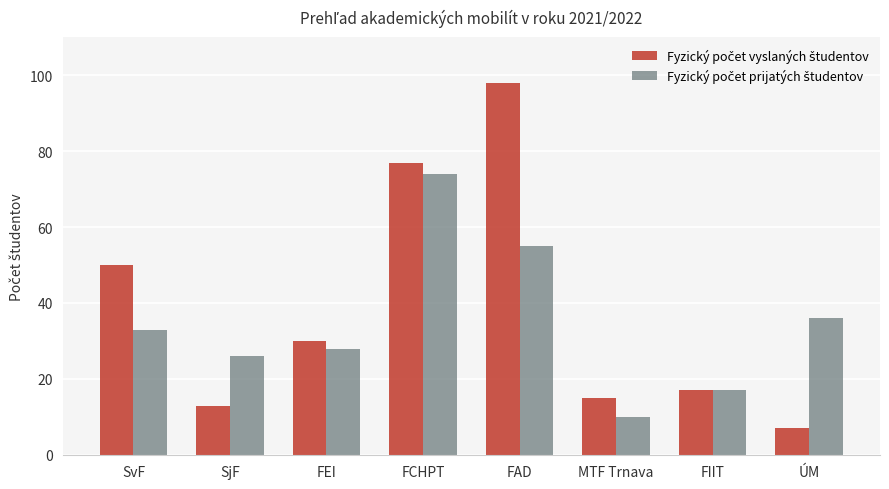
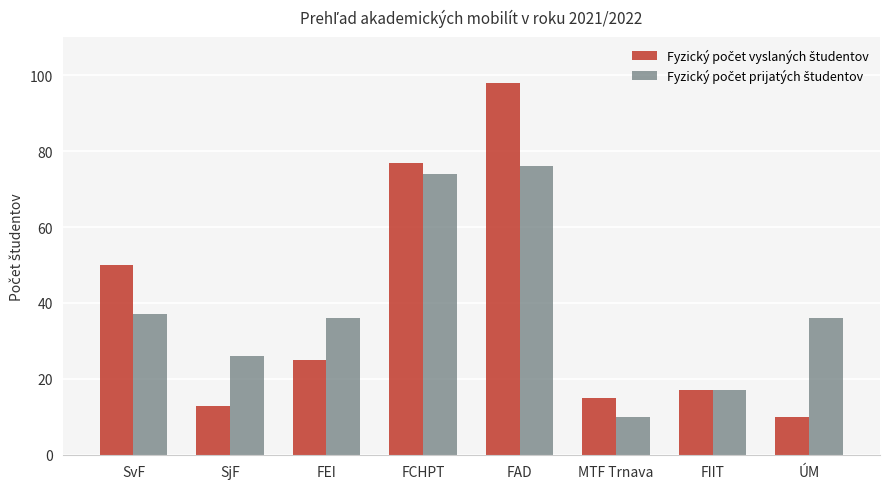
  {
    "Fyzický počet vyslaných študentov": {
      "SvF": 50,
      "SjF": 13,
-     "FEI": 30,
+     "FEI": 25,
      "FCHPT": 77,
      "FAD": 98,
      "MTF Trnava": 15,
      "FIIT": 17,
-     "ÚM": 7
+     "ÚM": 10
    },
    "Fyzický počet prijatých študentov": {
-     "SvF": 33,
+     "SvF": 37,
      "SjF": 26,
-     "FEI": 28,
+     "FEI": 36,
      "FCHPT": 74,
-     "FAD": 55,
+     "FAD": 76,
      "MTF Trnava": 10,
      "FIIT": 17,
      "ÚM": 36
    }
  }
